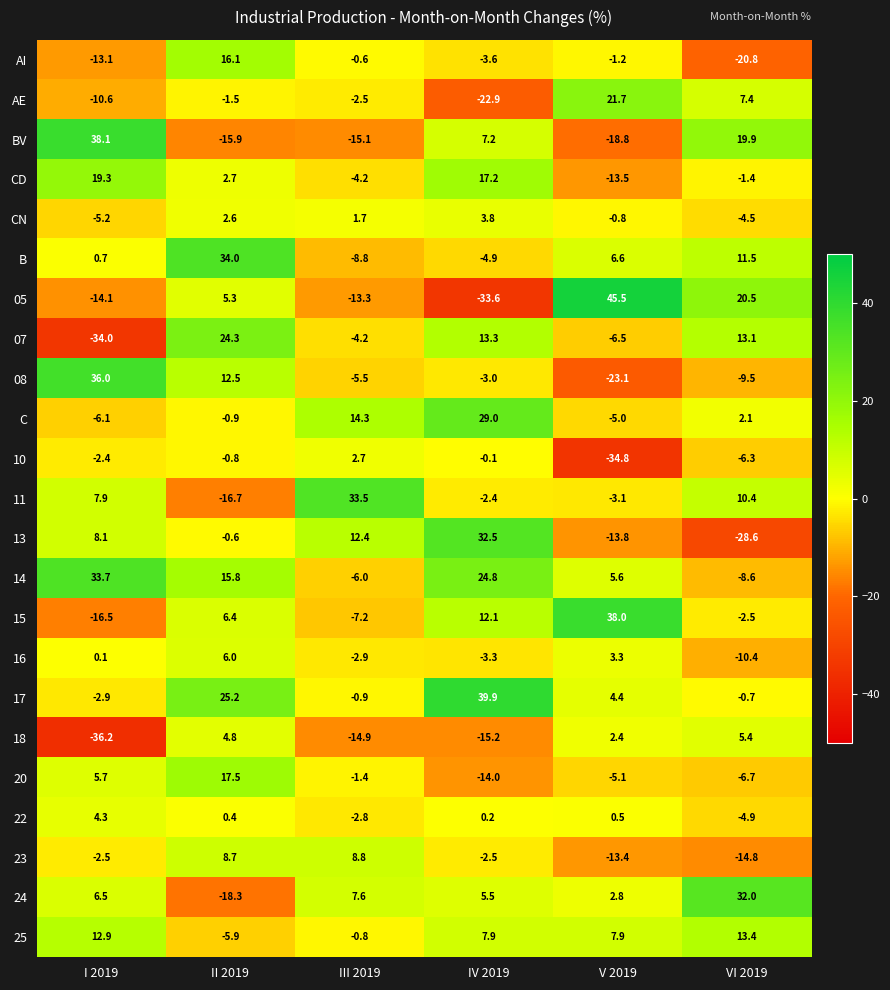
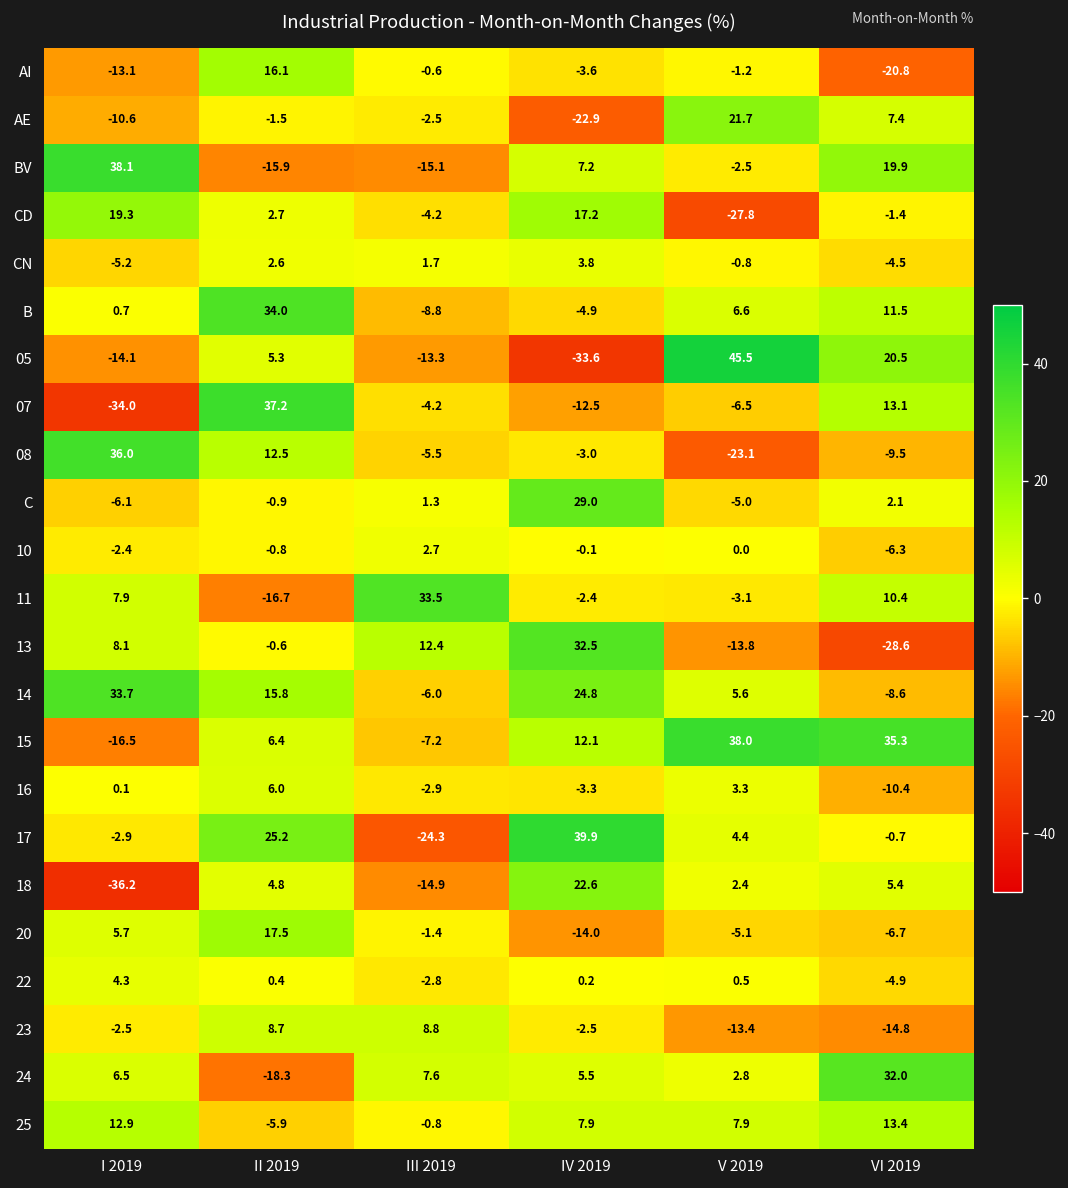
  {
    "AI": {
      "I 2019": -13.1,
      "II 2019": 16.1,
      "III 2019": -0.6,
      "IV 2019": -3.6,
      "V 2019": -1.2,
      "VI 2019": -20.8
    },
    "AE": {
      "I 2019": -10.6,
      "II 2019": -1.5,
      "III 2019": -2.5,
      "IV 2019": -22.9,
      "V 2019": 21.7,
      "VI 2019": 7.4
    },
    "BV": {
      "I 2019": 38.1,
      "II 2019": -15.9,
      "III 2019": -15.1,
      "IV 2019": 7.2,
-     "V 2019": -18.8,
+     "V 2019": -2.5,
      "VI 2019": 19.9
    },
    "CD": {
      "I 2019": 19.3,
      "II 2019": 2.7,
      "III 2019": -4.2,
      "IV 2019": 17.2,
-     "V 2019": -13.5,
+     "V 2019": -27.8,
      "VI 2019": -1.4
    },
    "CN": {
      "I 2019": -5.2,
      "II 2019": 2.6,
      "III 2019": 1.7,
      "IV 2019": 3.8,
      "V 2019": -0.8,
      "VI 2019": -4.5
    },
    "B": {
      "I 2019": 0.7,
      "II 2019": 34.0,
      "III 2019": -8.8,
      "IV 2019": -4.9,
      "V 2019": 6.6,
      "VI 2019": 11.5
    },
    "05": {
      "I 2019": -14.1,
      "II 2019": 5.3,
      "III 2019": -13.3,
      "IV 2019": -33.6,
      "V 2019": 45.5,
      "VI 2019": 20.5
    },
    "07": {
      "I 2019": -34.0,
-     "II 2019": 24.3,
+     "II 2019": 37.2,
      "III 2019": -4.2,
-     "IV 2019": 13.3,
+     "IV 2019": -12.5,
      "V 2019": -6.5,
      "VI 2019": 13.1
    },
    "08": {
      "I 2019": 36.0,
      "II 2019": 12.5,
      "III 2019": -5.5,
      "IV 2019": -3.0,
      "V 2019": -23.1,
      "VI 2019": -9.5
    },
    "C": {
      "I 2019": -6.1,
      "II 2019": -0.9,
-     "III 2019": 14.3,
+     "III 2019": 1.3,
      "IV 2019": 29.0,
      "V 2019": -5.0,
      "VI 2019": 2.1
    },
    "10": {
      "I 2019": -2.4,
      "II 2019": -0.8,
      "III 2019": 2.7,
      "IV 2019": -0.1,
-     "V 2019": -34.8,
+     "V 2019": 0.0,
      "VI 2019": -6.3
    },
    "11": {
      "I 2019": 7.9,
      "II 2019": -16.7,
      "III 2019": 33.5,
      "IV 2019": -2.4,
      "V 2019": -3.1,
      "VI 2019": 10.4
    },
    "13": {
      "I 2019": 8.1,
      "II 2019": -0.6,
      "III 2019": 12.4,
      "IV 2019": 32.5,
      "V 2019": -13.8,
      "VI 2019": -28.6
    },
    "14": {
      "I 2019": 33.7,
      "II 2019": 15.8,
      "III 2019": -6.0,
      "IV 2019": 24.8,
      "V 2019": 5.6,
      "VI 2019": -8.6
    },
    "15": {
      "I 2019": -16.5,
      "II 2019": 6.4,
      "III 2019": -7.2,
      "IV 2019": 12.1,
      "V 2019": 38.0,
-     "VI 2019": -2.5
+     "VI 2019": 35.3
    },
    "16": {
      "I 2019": 0.1,
      "II 2019": 6.0,
      "III 2019": -2.9,
      "IV 2019": -3.3,
      "V 2019": 3.3,
      "VI 2019": -10.4
    },
    "17": {
      "I 2019": -2.9,
      "II 2019": 25.2,
-     "III 2019": -0.9,
+     "III 2019": -24.3,
      "IV 2019": 39.9,
      "V 2019": 4.4,
      "VI 2019": -0.7
    },
    "18": {
      "I 2019": -36.2,
      "II 2019": 4.8,
      "III 2019": -14.9,
-     "IV 2019": -15.2,
+     "IV 2019": 22.6,
      "V 2019": 2.4,
      "VI 2019": 5.4
    },
    "20": {
      "I 2019": 5.7,
      "II 2019": 17.5,
      "III 2019": -1.4,
      "IV 2019": -14.0,
      "V 2019": -5.1,
      "VI 2019": -6.7
    },
    "22": {
      "I 2019": 4.3,
      "II 2019": 0.4,
      "III 2019": -2.8,
      "IV 2019": 0.2,
      "V 2019": 0.5,
      "VI 2019": -4.9
    },
    "23": {
      "I 2019": -2.5,
      "II 2019": 8.7,
      "III 2019": 8.8,
      "IV 2019": -2.5,
      "V 2019": -13.4,
      "VI 2019": -14.8
    },
    "24": {
      "I 2019": 6.5,
      "II 2019": -18.3,
      "III 2019": 7.6,
      "IV 2019": 5.5,
      "V 2019": 2.8,
      "VI 2019": 32.0
    },
    "25": {
      "I 2019": 12.9,
      "II 2019": -5.9,
      "III 2019": -0.8,
      "IV 2019": 7.9,
      "V 2019": 7.9,
      "VI 2019": 13.4
    }
  }
